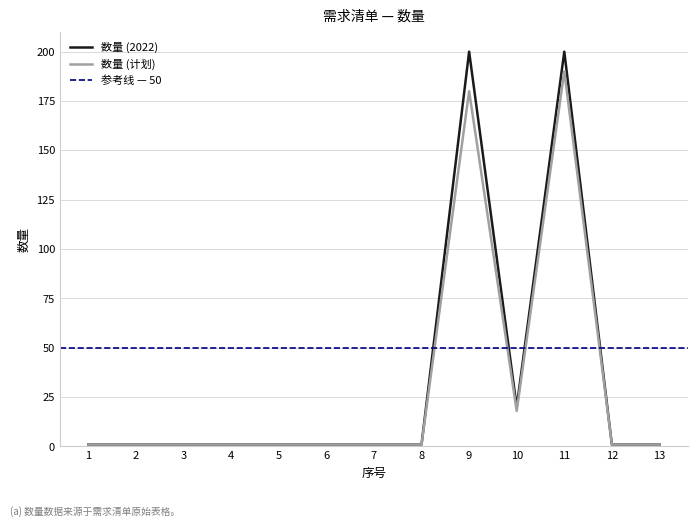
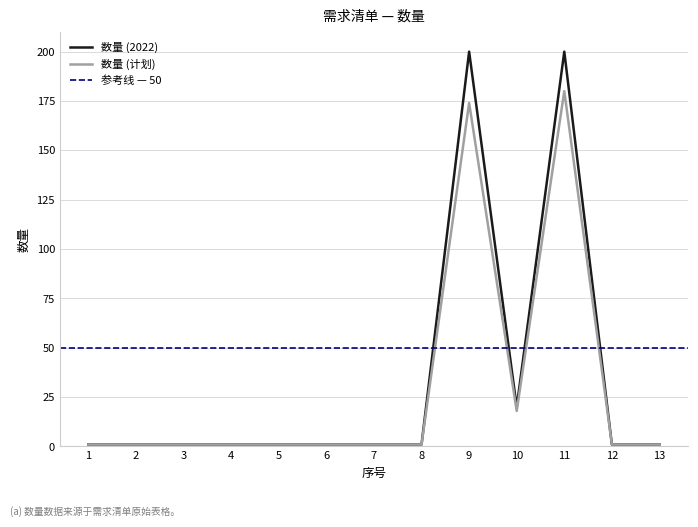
  {
    "数量 (2022)": {
      "9": 200,
      "10": 20,
      "11": 200
    },
    "数量 (计划)": {
-     "9": 180,
+     "9": 174,
      "10": 18,
-     "11": 190
+     "11": 180
    }
  }
